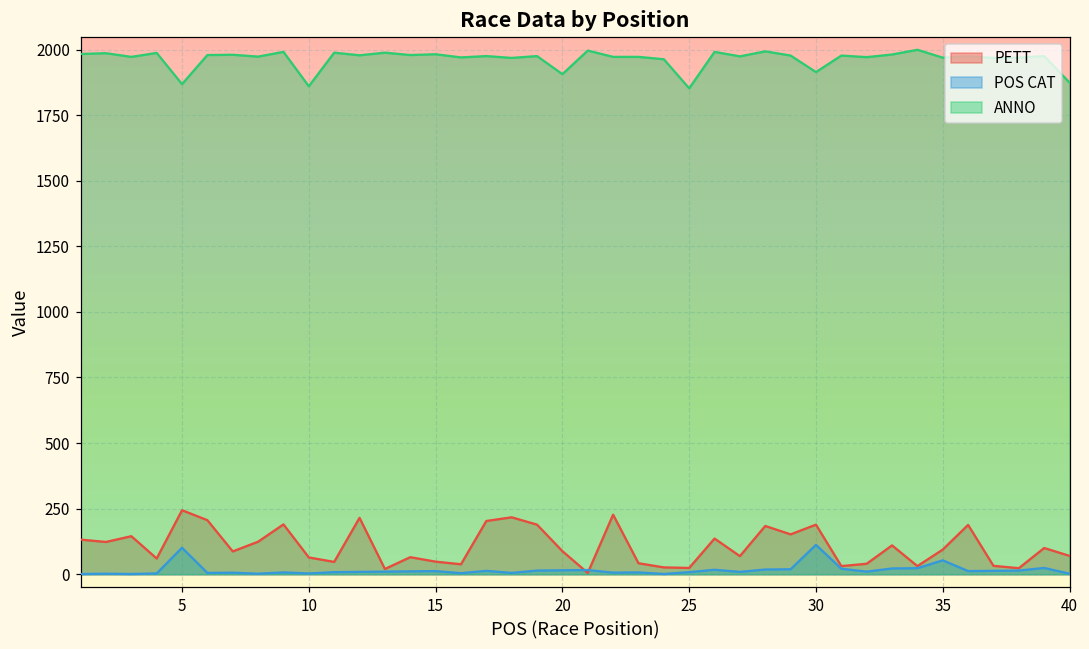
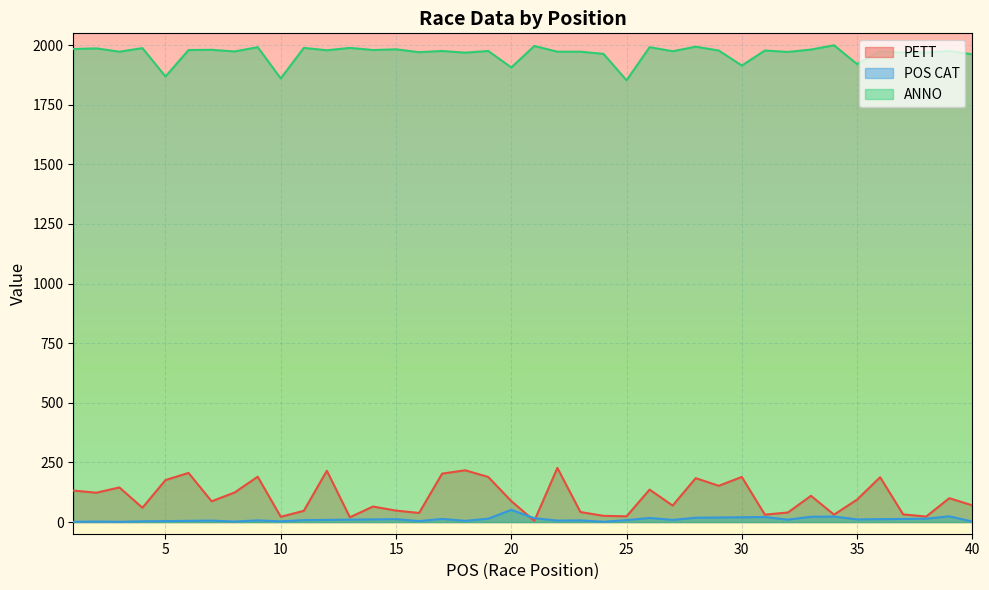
  {
    "PETT": {
-     "5": 240,
-     "10": 60,
+     "5": 180,
+     "10": 20,
      "15": 50,
      "20": 90,
      "25": 20,
      "30": 190,
      "35": 90,
      "40": 70
    },
    "POS CAT": {
-     "5": 100,
+     "5": 0,
      "10": 0,
      "15": 10,
-     "20": 20,
+     "20": 50,
      "25": 10,
-     "30": 110,
-     "35": 50,
+     "30": 20,
+     "35": 10,
      "40": 0
    },
    "ANNO": {
      "5": 1870,
      "10": 1860,
      "15": 1980,
      "20": 1910,
      "25": 1850,
      "30": 1910,
-     "35": 1970,
-     "40": 1870
+     "35": 1920,
+     "40": 1960
    }
  }
